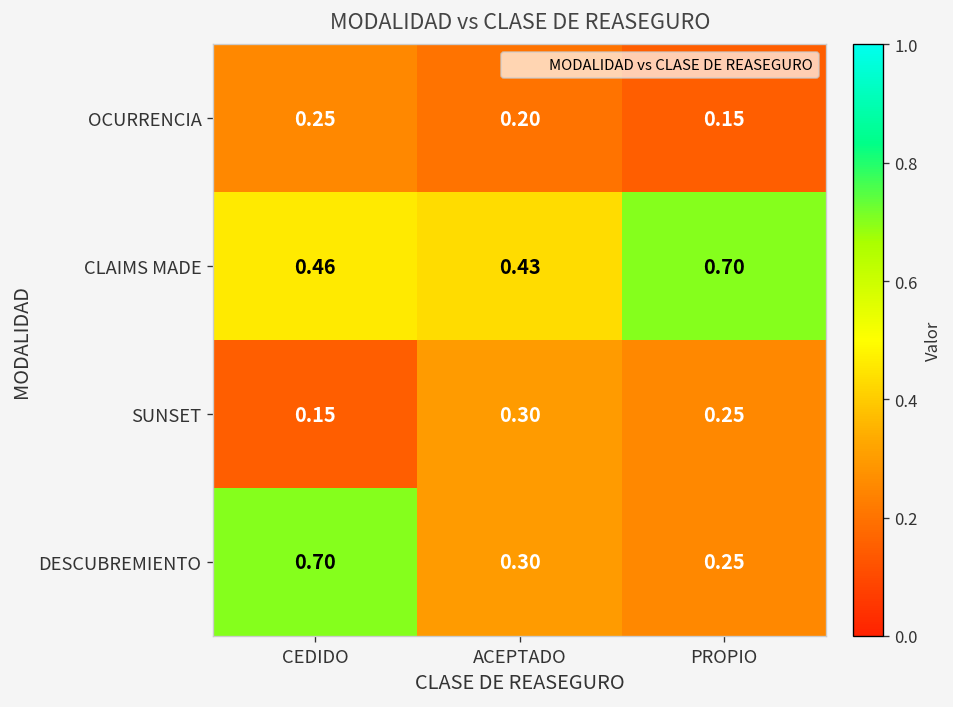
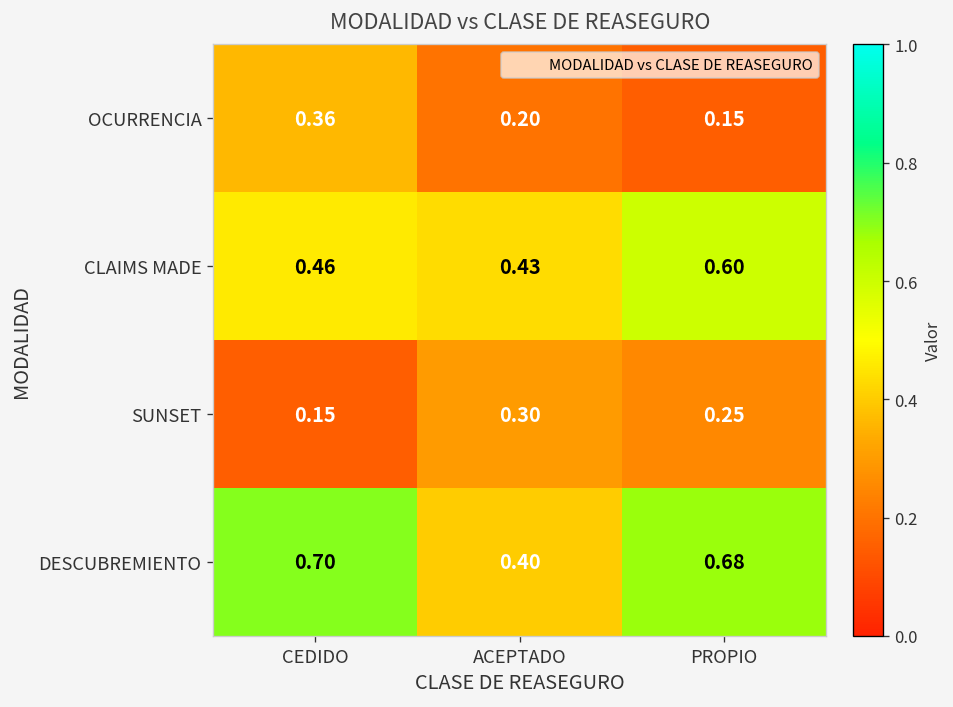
  {
    "OCURRENCIA": {
-     "CEDIDO": 0.25,
+     "CEDIDO": 0.36,
      "ACEPTADO": 0.20,
      "PROPIO": 0.15
    },
    "CLAIMS MADE": {
      "CEDIDO": 0.46,
      "ACEPTADO": 0.43,
-     "PROPIO": 0.70
+     "PROPIO": 0.60
    },
    "SUNSET": {
      "CEDIDO": 0.15,
      "ACEPTADO": 0.30,
      "PROPIO": 0.25
    },
    "DESCUBREMIENTO": {
      "CEDIDO": 0.70,
-     "ACEPTADO": 0.30,
-     "PROPIO": 0.25
+     "ACEPTADO": 0.40,
+     "PROPIO": 0.68
    }
  }
